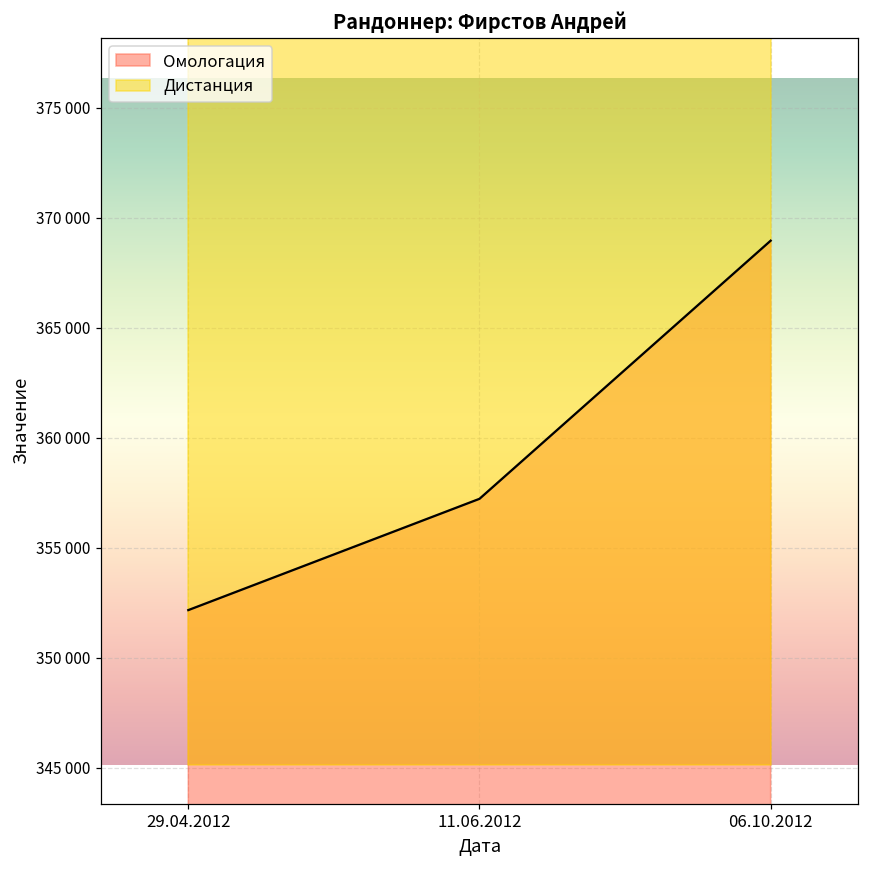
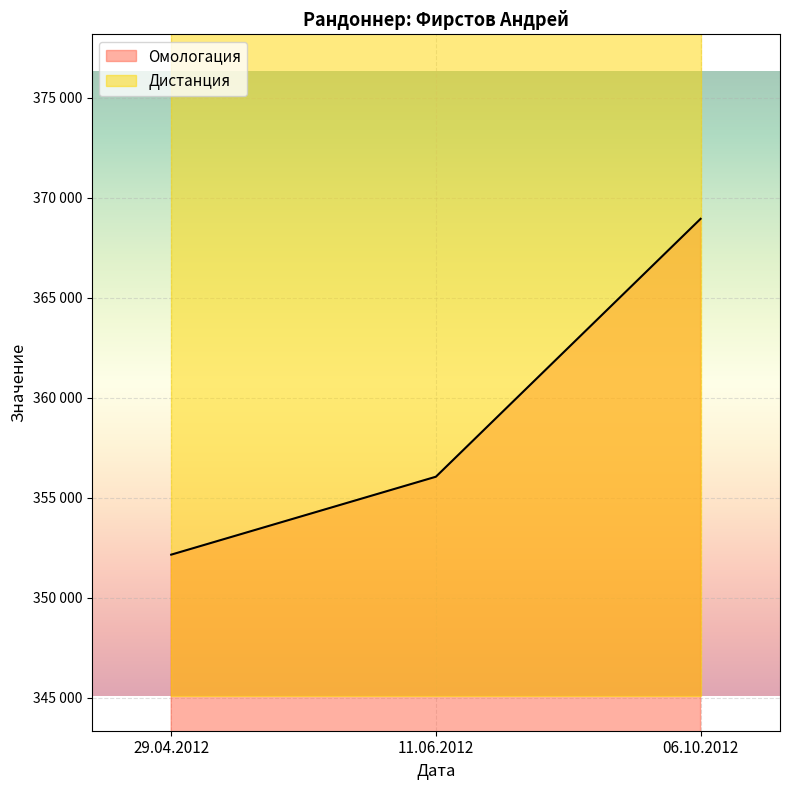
  {
    "Омологация": {
      "29.04.2012": 352200,
-     "11.06.2012": 357200,
+     "11.06.2012": 356100,
      "06.10.2012": 369000
    }
  }
